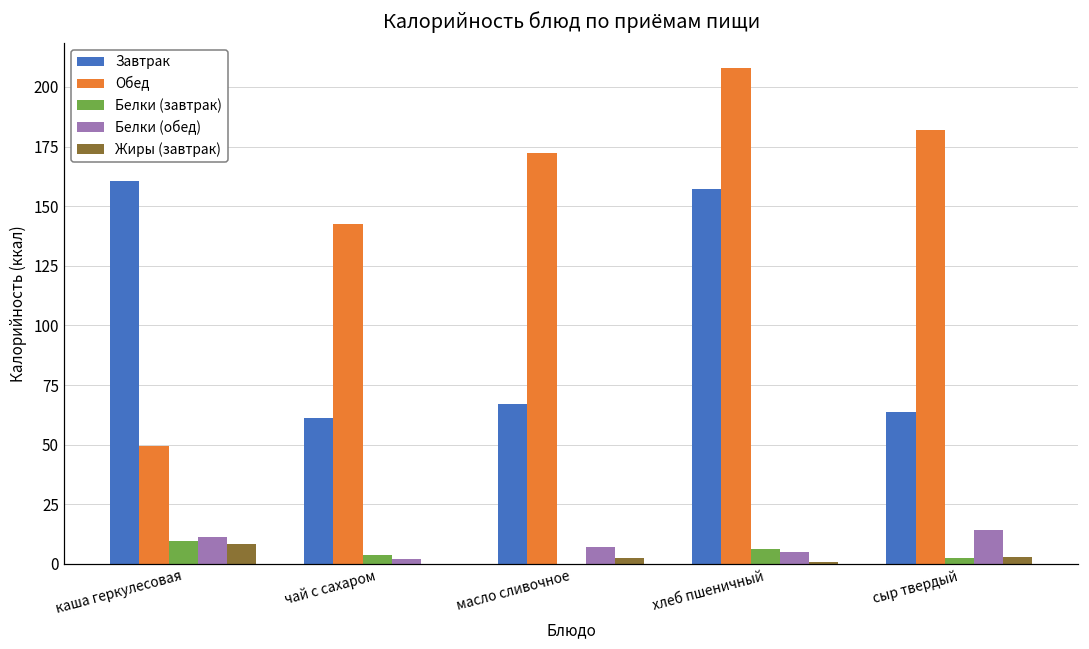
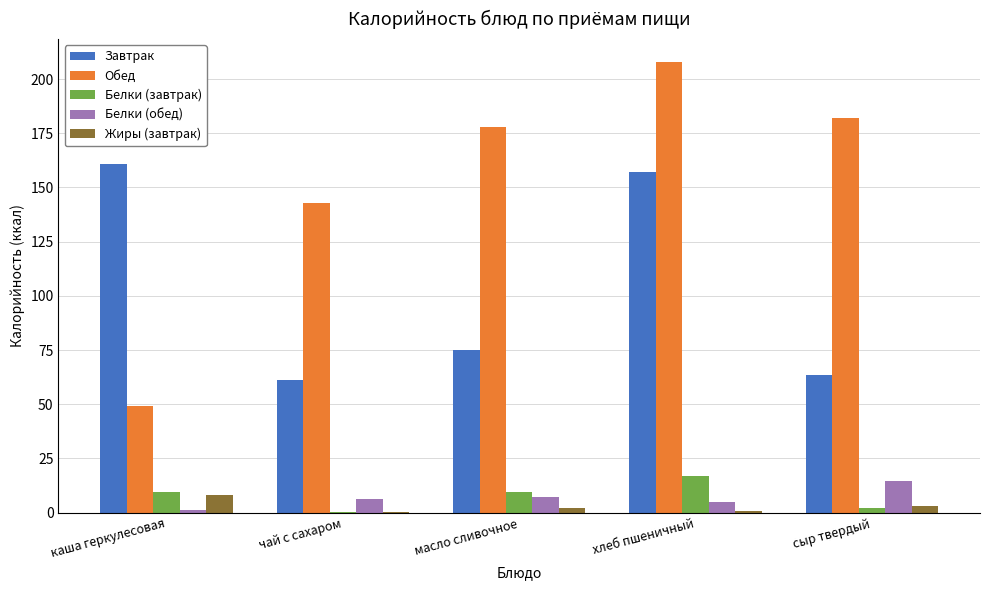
  {
    "Завтрак": {
      "каша геркулесовая": 161,
      "чай с сахаром": 61,
-     "масло сливочное": 67,
+     "масло сливочное": 75,
      "хлеб пшеничный": 157,
      "сыр твердый": 64
    },
    "Обед": {
      "каша геркулесовая": 49,
      "чай с сахаром": 143,
-     "масло сливочное": 172,
+     "масло сливочное": 178,
      "хлеб пшеничный": 208,
      "сыр твердый": 182
    },
    "Белки (завтрак)": {
      "каша геркулесовая": 10,
-     "чай с сахаром": 4,
-     "масло сливочное": 0,
-     "хлеб пшеничный": 6,
+     "чай с сахаром": 0,
+     "масло сливочное": 9,
+     "хлеб пшеничный": 17,
      "сыр твердый": 2
    },
    "Белки (обед)": {
-     "каша геркулесовая": 11,
-     "чай с сахаром": 2,
+     "каша геркулесовая": 1,
+     "чай с сахаром": 6,
      "масло сливочное": 7,
      "хлеб пшеничный": 5,
      "сыр твердый": 14
    },
    "Жиры (завтрак)": {
      "каша геркулесовая": 8,
      "масло сливочное": 2,
      "сыр твердый": 3
    }
  }
